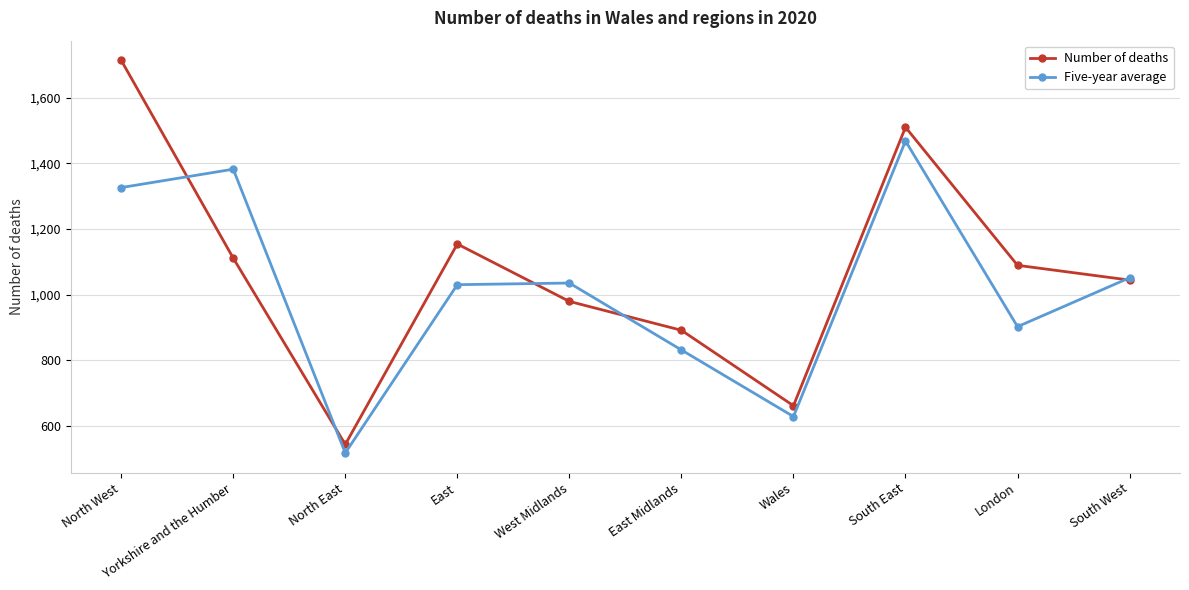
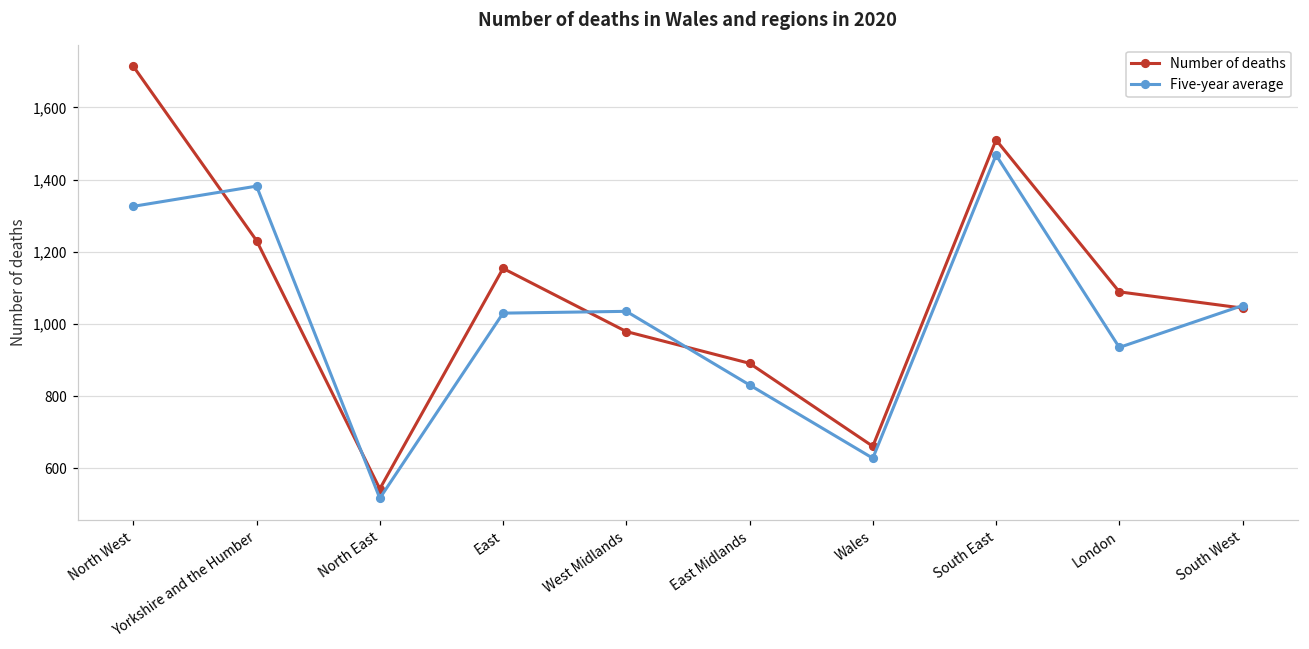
  {
    "Number of deaths": {
      "North West": "1,710",
-     "Yorkshire and the Humber": "1,110",
+     "Yorkshire and the Humber": "1,230",
      "North East": "540",
      "East": "1,150",
      "West Midlands": "980",
      "East Midlands": "890",
      "Wales": "660",
      "South East": "1,510",
      "London": "1,090"
    },
    "Five-year average": {
      "North West": "1,330",
      "Yorkshire and the Humber": "1,380",
      "North East": "520",
      "East": "1,030",
      "West Midlands": "1,040",
      "East Midlands": "830",
      "Wales": "630",
      "South East": "1,470",
-     "London": "900"
+     "London": "940"
    }
  }
